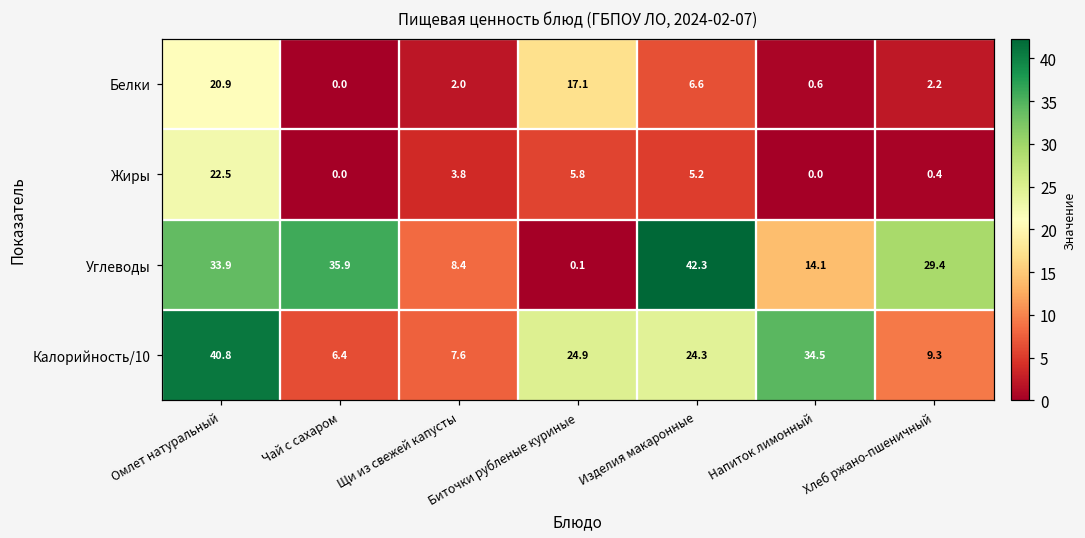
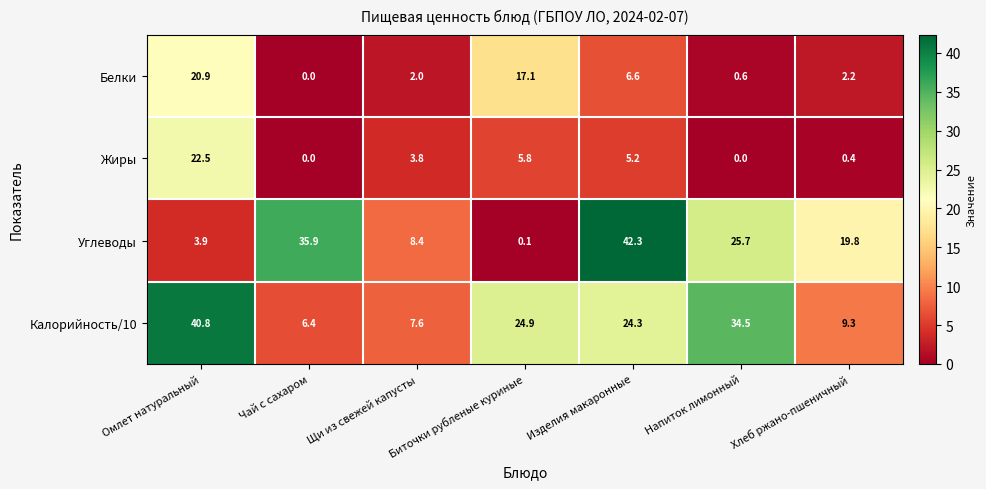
  {
    "Белки": {
      "Омлет натуральный": 20.9,
      "Чай с сахаром": 0.0,
      "Щи из свежей капусты": 2.0,
      "Биточки рубленые куриные": 17.1,
      "Изделия макаронные": 6.6,
      "Напиток лимонный": 0.6,
      "Хлеб ржано-пшеничный": 2.2
    },
    "Жиры": {
      "Омлет натуральный": 22.5,
      "Чай с сахаром": 0.0,
      "Щи из свежей капусты": 3.8,
      "Биточки рубленые куриные": 5.8,
      "Изделия макаронные": 5.2,
      "Напиток лимонный": 0.0,
      "Хлеб ржано-пшеничный": 0.4
    },
    "Углеводы": {
-     "Омлет натуральный": 33.9,
+     "Омлет натуральный": 3.9,
      "Чай с сахаром": 35.9,
      "Щи из свежей капусты": 8.4,
      "Биточки рубленые куриные": 0.1,
      "Изделия макаронные": 42.3,
-     "Напиток лимонный": 14.1,
-     "Хлеб ржано-пшеничный": 29.4
+     "Напиток лимонный": 25.7,
+     "Хлеб ржано-пшеничный": 19.8
    },
    "Калорийность/10": {
      "Омлет натуральный": 40.8,
      "Чай с сахаром": 6.4,
      "Щи из свежей капусты": 7.6,
      "Биточки рубленые куриные": 24.9,
      "Изделия макаронные": 24.3,
      "Напиток лимонный": 34.5,
      "Хлеб ржано-пшеничный": 9.3
    }
  }
